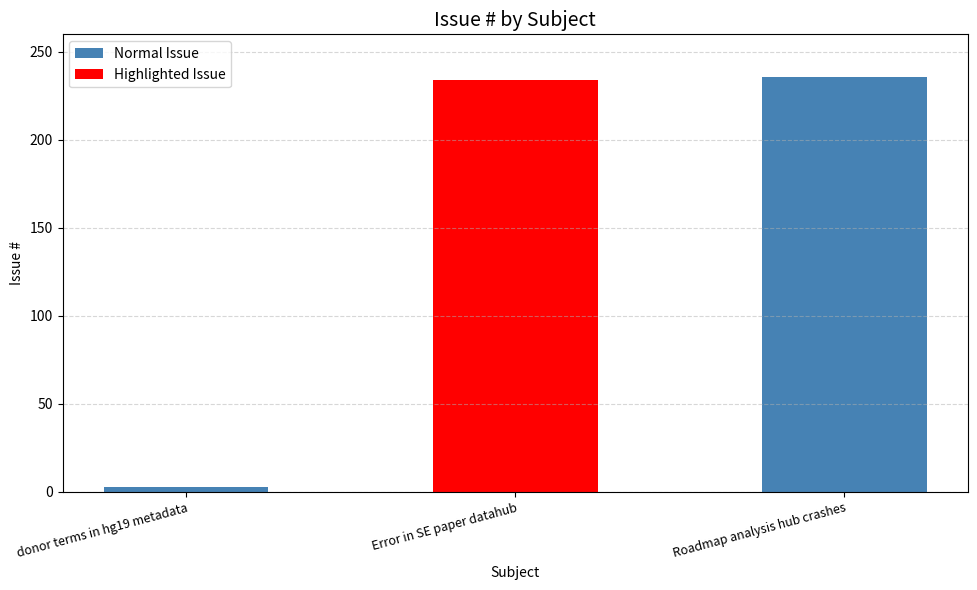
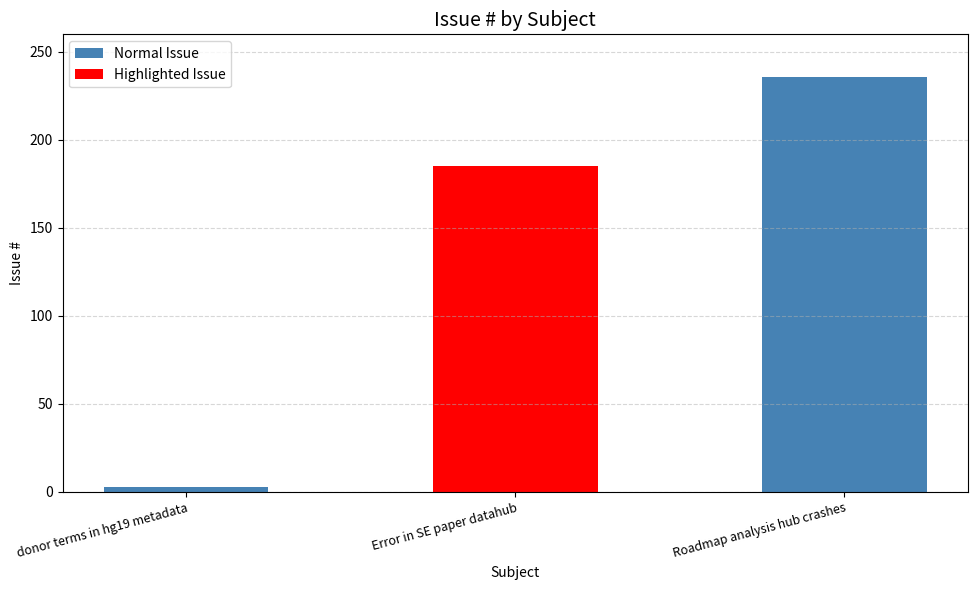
  {
    "donor terms in hg19 metadata": 3,
-   "Error in SE paper datahub": 234,
+   "Error in SE paper datahub": 185,
    "Roadmap analysis hub crashes": 236
  }
